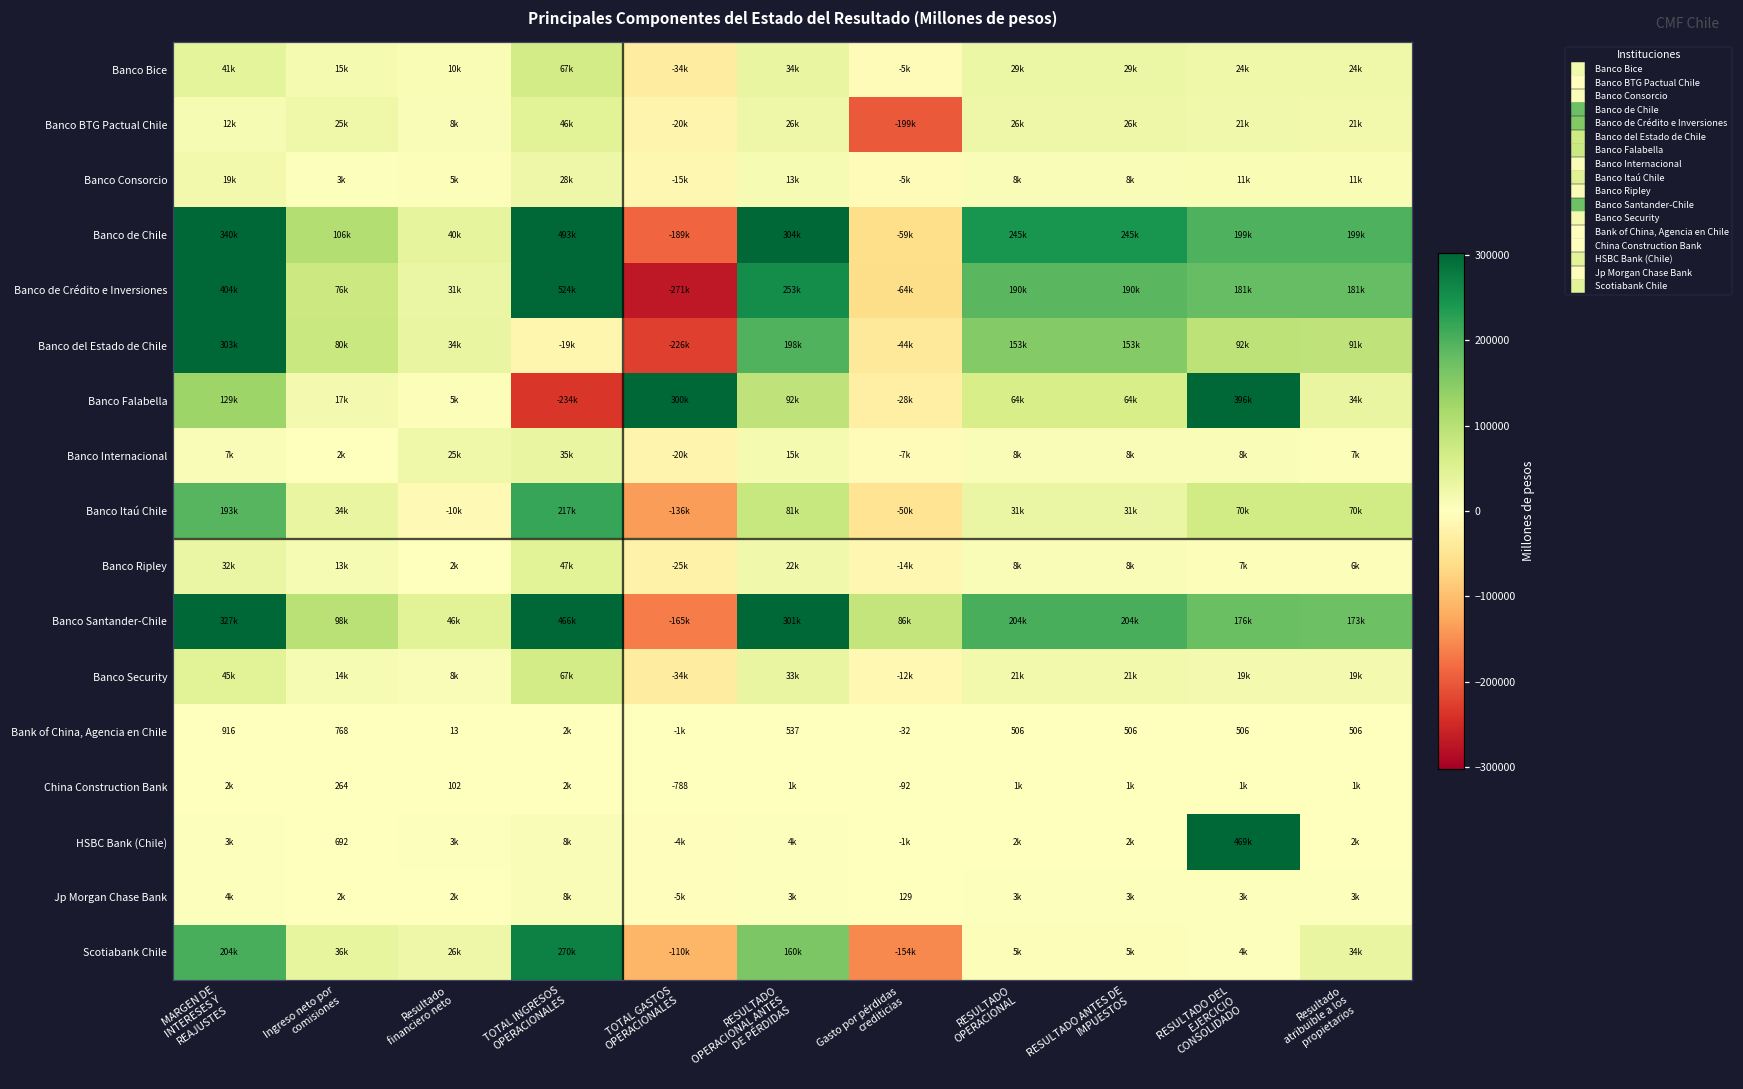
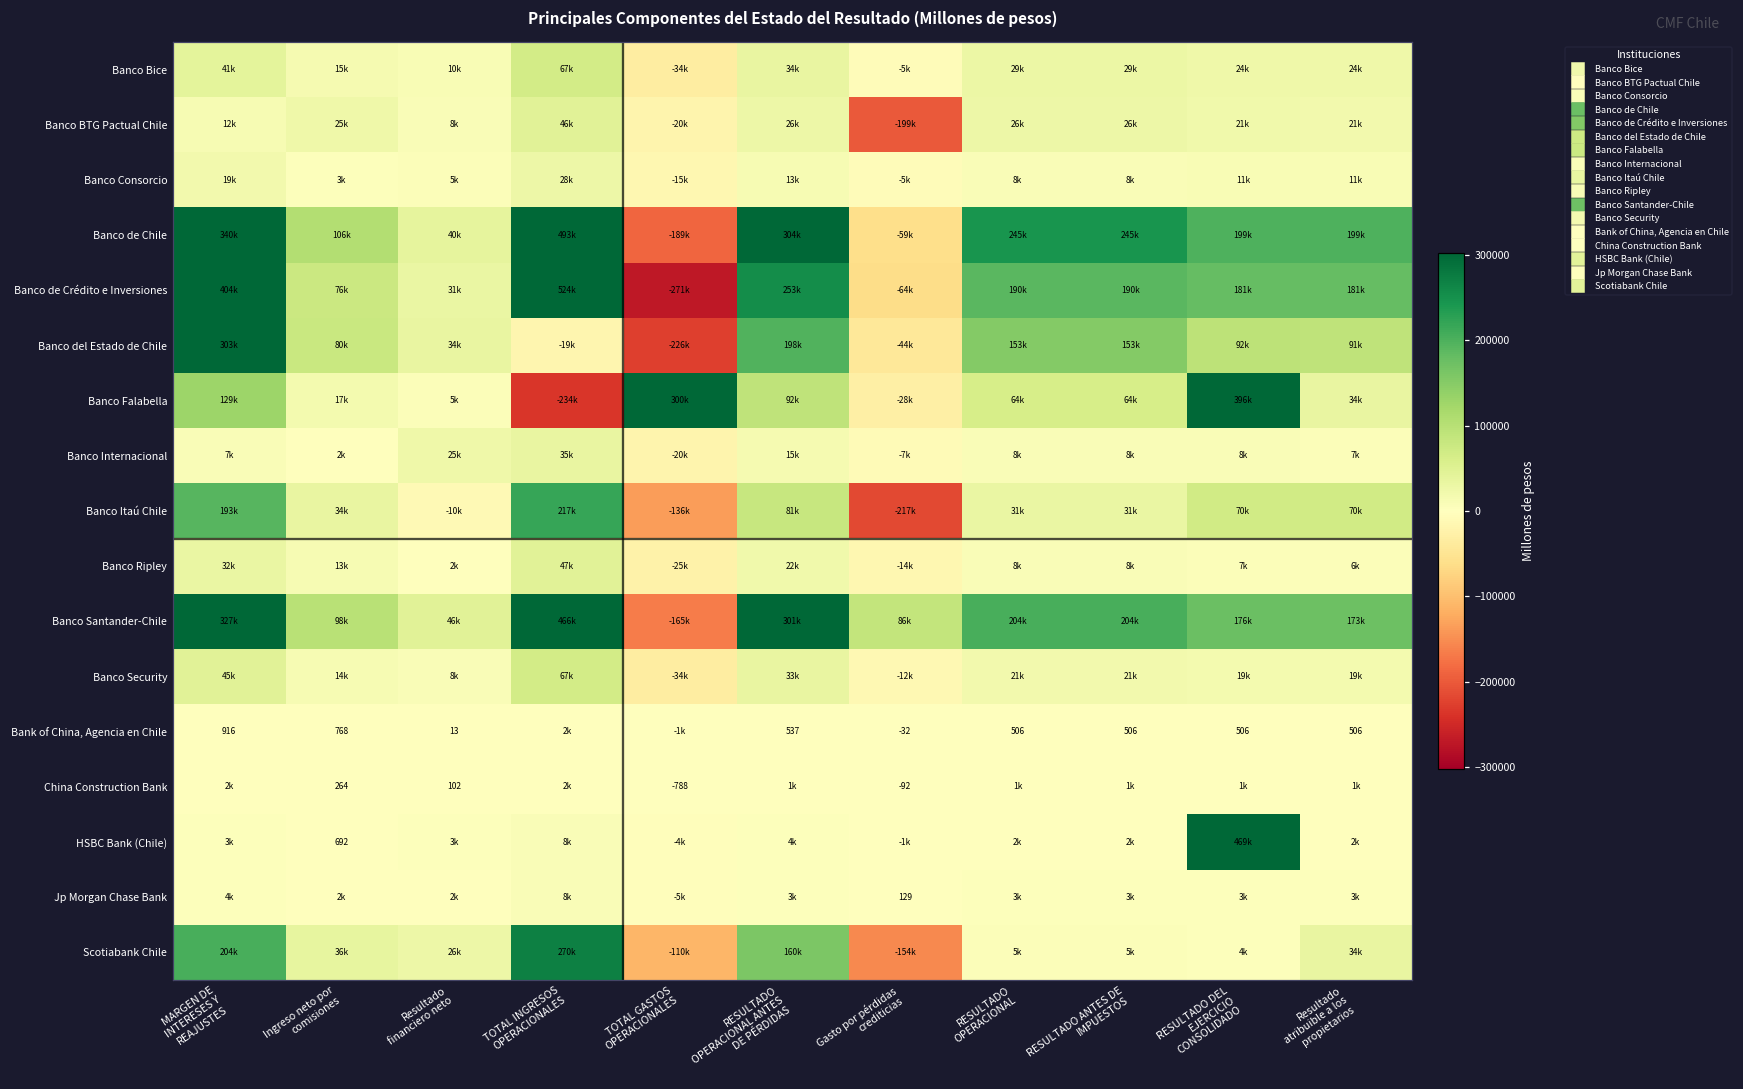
  {
    "Banco Bice": {
      "MARGEN DE INTERESES Y REAJUSTES": "41k",
      "Ingreso neto por comisiones": "15k",
      "Resultado financiero neto": "10k",
      "TOTAL INGRESOS OPERACIONALES": "67k",
      "TOTAL GASTOS OPERACIONALES": "-34k",
      "RESULTADO OPERACIONAL ANTES DE PÉRDIDAS": "34k",
      "Gasto por pérdidas crediticias": "-5k",
      "RESULTADO OPERACIONAL": "29k",
      "RESULTADO ANTES DE IMPUESTOS": "29k",
      "RESULTADO DEL EJERCICIO CONSOLIDADO": "24k",
      "Resultado atribuible a los propietarios": "24k"
    },
    "Banco BTG Pactual Chile": {
      "MARGEN DE INTERESES Y REAJUSTES": "12k",
      "Ingreso neto por comisiones": "25k",
      "Resultado financiero neto": "8k",
      "TOTAL INGRESOS OPERACIONALES": "46k",
      "TOTAL GASTOS OPERACIONALES": "-20k",
      "RESULTADO OPERACIONAL ANTES DE PÉRDIDAS": "26k",
      "Gasto por pérdidas crediticias": "-199k",
      "RESULTADO OPERACIONAL": "26k",
      "RESULTADO ANTES DE IMPUESTOS": "26k",
      "RESULTADO DEL EJERCICIO CONSOLIDADO": "21k",
      "Resultado atribuible a los propietarios": "21k"
    },
    "Banco Consorcio": {
      "MARGEN DE INTERESES Y REAJUSTES": "19k",
      "Ingreso neto por comisiones": "3k",
      "Resultado financiero neto": "5k",
      "TOTAL INGRESOS OPERACIONALES": "28k",
      "TOTAL GASTOS OPERACIONALES": "-15k",
      "RESULTADO OPERACIONAL ANTES DE PÉRDIDAS": "13k",
      "Gasto por pérdidas crediticias": "-5k",
      "RESULTADO OPERACIONAL": "8k",
      "RESULTADO ANTES DE IMPUESTOS": "8k",
      "RESULTADO DEL EJERCICIO CONSOLIDADO": "11k",
      "Resultado atribuible a los propietarios": "11k"
    },
    "Banco de Chile": {
      "MARGEN DE INTERESES Y REAJUSTES": "340k",
      "Ingreso neto por comisiones": "106k",
      "Resultado financiero neto": "40k",
      "TOTAL INGRESOS OPERACIONALES": "493k",
      "TOTAL GASTOS OPERACIONALES": "-189k",
      "RESULTADO OPERACIONAL ANTES DE PÉRDIDAS": "304k",
      "Gasto por pérdidas crediticias": "-59k",
      "RESULTADO OPERACIONAL": "245k",
      "RESULTADO ANTES DE IMPUESTOS": "245k",
      "RESULTADO DEL EJERCICIO CONSOLIDADO": "199k",
      "Resultado atribuible a los propietarios": "199k"
    },
    "Banco de Crédito e Inversiones": {
      "MARGEN DE INTERESES Y REAJUSTES": "404k",
      "Ingreso neto por comisiones": "76k",
      "Resultado financiero neto": "31k",
      "TOTAL INGRESOS OPERACIONALES": "524k",
      "TOTAL GASTOS OPERACIONALES": "-271k",
      "RESULTADO OPERACIONAL ANTES DE PÉRDIDAS": "253k",
      "Gasto por pérdidas crediticias": "-64k",
      "RESULTADO OPERACIONAL": "190k",
      "RESULTADO ANTES DE IMPUESTOS": "190k",
      "RESULTADO DEL EJERCICIO CONSOLIDADO": "181k",
      "Resultado atribuible a los propietarios": "181k"
    },
    "Banco del Estado de Chile": {
      "MARGEN DE INTERESES Y REAJUSTES": "303k",
      "Ingreso neto por comisiones": "80k",
      "Resultado financiero neto": "34k",
      "TOTAL INGRESOS OPERACIONALES": "-19k",
      "TOTAL GASTOS OPERACIONALES": "-226k",
      "RESULTADO OPERACIONAL ANTES DE PÉRDIDAS": "198k",
      "Gasto por pérdidas crediticias": "-44k",
      "RESULTADO OPERACIONAL": "153k",
      "RESULTADO ANTES DE IMPUESTOS": "153k",
      "RESULTADO DEL EJERCICIO CONSOLIDADO": "92k",
      "Resultado atribuible a los propietarios": "91k"
    },
    "Banco Falabella": {
      "MARGEN DE INTERESES Y REAJUSTES": "129k",
      "Ingreso neto por comisiones": "17k",
      "Resultado financiero neto": "5k",
      "TOTAL INGRESOS OPERACIONALES": "-234k",
      "TOTAL GASTOS OPERACIONALES": "300k",
      "RESULTADO OPERACIONAL ANTES DE PÉRDIDAS": "92k",
      "Gasto por pérdidas crediticias": "-28k",
      "RESULTADO OPERACIONAL": "64k",
      "RESULTADO ANTES DE IMPUESTOS": "64k",
      "RESULTADO DEL EJERCICIO CONSOLIDADO": "396k",
      "Resultado atribuible a los propietarios": "34k"
    },
    "Banco Internacional": {
      "MARGEN DE INTERESES Y REAJUSTES": "7k",
      "Ingreso neto por comisiones": "2k",
      "Resultado financiero neto": "25k",
      "TOTAL INGRESOS OPERACIONALES": "35k",
      "TOTAL GASTOS OPERACIONALES": "-20k",
      "RESULTADO OPERACIONAL ANTES DE PÉRDIDAS": "15k",
      "Gasto por pérdidas crediticias": "-7k",
      "RESULTADO OPERACIONAL": "8k",
      "RESULTADO ANTES DE IMPUESTOS": "8k",
      "RESULTADO DEL EJERCICIO CONSOLIDADO": "8k",
      "Resultado atribuible a los propietarios": "7k"
    },
    "Banco Itaú Chile": {
      "MARGEN DE INTERESES Y REAJUSTES": "193k",
      "Ingreso neto por comisiones": "34k",
      "Resultado financiero neto": "-10k",
      "TOTAL INGRESOS OPERACIONALES": "217k",
      "TOTAL GASTOS OPERACIONALES": "-136k",
      "RESULTADO OPERACIONAL ANTES DE PÉRDIDAS": "81k",
-     "Gasto por pérdidas crediticias": "-50k",
+     "Gasto por pérdidas crediticias": "-217k",
      "RESULTADO OPERACIONAL": "31k",
      "RESULTADO ANTES DE IMPUESTOS": "31k",
      "RESULTADO DEL EJERCICIO CONSOLIDADO": "70k",
      "Resultado atribuible a los propietarios": "70k"
    },
    "Banco Ripley": {
      "MARGEN DE INTERESES Y REAJUSTES": "32k",
      "Ingreso neto por comisiones": "13k",
      "Resultado financiero neto": "2k",
      "TOTAL INGRESOS OPERACIONALES": "47k",
      "TOTAL GASTOS OPERACIONALES": "-25k",
      "RESULTADO OPERACIONAL ANTES DE PÉRDIDAS": "22k",
      "Gasto por pérdidas crediticias": "-14k",
      "RESULTADO OPERACIONAL": "8k",
      "RESULTADO ANTES DE IMPUESTOS": "8k",
      "RESULTADO DEL EJERCICIO CONSOLIDADO": "7k",
      "Resultado atribuible a los propietarios": "6k"
    },
    "Banco Santander-Chile": {
      "MARGEN DE INTERESES Y REAJUSTES": "327k",
      "Ingreso neto por comisiones": "98k",
      "Resultado financiero neto": "46k",
      "TOTAL INGRESOS OPERACIONALES": "466k",
      "TOTAL GASTOS OPERACIONALES": "-165k",
      "RESULTADO OPERACIONAL ANTES DE PÉRDIDAS": "301k",
      "Gasto por pérdidas crediticias": "86k",
      "RESULTADO OPERACIONAL": "204k",
      "RESULTADO ANTES DE IMPUESTOS": "204k",
      "RESULTADO DEL EJERCICIO CONSOLIDADO": "176k",
      "Resultado atribuible a los propietarios": "173k"
    },
    "Banco Security": {
      "MARGEN DE INTERESES Y REAJUSTES": "45k",
      "Ingreso neto por comisiones": "14k",
      "Resultado financiero neto": "8k",
      "TOTAL INGRESOS OPERACIONALES": "67k",
      "TOTAL GASTOS OPERACIONALES": "-34k",
      "RESULTADO OPERACIONAL ANTES DE PÉRDIDAS": "33k",
      "Gasto por pérdidas crediticias": "-12k",
      "RESULTADO OPERACIONAL": "21k",
      "RESULTADO ANTES DE IMPUESTOS": "21k",
      "RESULTADO DEL EJERCICIO CONSOLIDADO": "19k",
      "Resultado atribuible a los propietarios": "19k"
    },
    "Bank of China, Agencia en Chile": {
      "MARGEN DE INTERESES Y REAJUSTES": "916",
      "Ingreso neto por comisiones": "768",
      "Resultado financiero neto": "13",
      "TOTAL INGRESOS OPERACIONALES": "2k",
      "TOTAL GASTOS OPERACIONALES": "-1k",
      "RESULTADO OPERACIONAL ANTES DE PÉRDIDAS": "537",
      "Gasto por pérdidas crediticias": "-32",
      "RESULTADO OPERACIONAL": "506",
      "RESULTADO ANTES DE IMPUESTOS": "506",
      "RESULTADO DEL EJERCICIO CONSOLIDADO": "506",
      "Resultado atribuible a los propietarios": "506"
    },
    "China Construction Bank": {
      "MARGEN DE INTERESES Y REAJUSTES": "2k",
      "Ingreso neto por comisiones": "264",
      "Resultado financiero neto": "102",
      "TOTAL INGRESOS OPERACIONALES": "2k",
      "TOTAL GASTOS OPERACIONALES": "-788",
      "RESULTADO OPERACIONAL ANTES DE PÉRDIDAS": "1k",
      "Gasto por pérdidas crediticias": "-92",
      "RESULTADO OPERACIONAL": "1k",
      "RESULTADO ANTES DE IMPUESTOS": "1k",
      "RESULTADO DEL EJERCICIO CONSOLIDADO": "1k",
      "Resultado atribuible a los propietarios": "1k"
    },
    "HSBC Bank (Chile)": {
      "MARGEN DE INTERESES Y REAJUSTES": "3k",
      "Ingreso neto por comisiones": "692",
      "Resultado financiero neto": "3k",
      "TOTAL INGRESOS OPERACIONALES": "8k",
      "TOTAL GASTOS OPERACIONALES": "-4k",
      "RESULTADO OPERACIONAL ANTES DE PÉRDIDAS": "4k",
      "Gasto por pérdidas crediticias": "-1k",
      "RESULTADO OPERACIONAL": "2k",
      "RESULTADO ANTES DE IMPUESTOS": "2k",
      "RESULTADO DEL EJERCICIO CONSOLIDADO": "469k",
      "Resultado atribuible a los propietarios": "2k"
    },
    "Jp Morgan Chase Bank": {
      "MARGEN DE INTERESES Y REAJUSTES": "4k",
      "Ingreso neto por comisiones": "2k",
      "Resultado financiero neto": "2k",
      "TOTAL INGRESOS OPERACIONALES": "8k",
      "TOTAL GASTOS OPERACIONALES": "-5k",
      "RESULTADO OPERACIONAL ANTES DE PÉRDIDAS": "3k",
      "Gasto por pérdidas crediticias": "129",
      "RESULTADO OPERACIONAL": "3k",
      "RESULTADO ANTES DE IMPUESTOS": "3k",
      "RESULTADO DEL EJERCICIO CONSOLIDADO": "3k",
      "Resultado atribuible a los propietarios": "3k"
    },
    "Scotiabank Chile": {
      "MARGEN DE INTERESES Y REAJUSTES": "204k",
      "Ingreso neto por comisiones": "36k",
      "Resultado financiero neto": "26k",
      "TOTAL INGRESOS OPERACIONALES": "270k",
      "TOTAL GASTOS OPERACIONALES": "-110k",
      "RESULTADO OPERACIONAL ANTES DE PÉRDIDAS": "160k",
      "Gasto por pérdidas crediticias": "-154k",
      "RESULTADO OPERACIONAL": "5k",
      "RESULTADO ANTES DE IMPUESTOS": "5k",
      "RESULTADO DEL EJERCICIO CONSOLIDADO": "4k",
      "Resultado atribuible a los propietarios": "34k"
    }
  }
